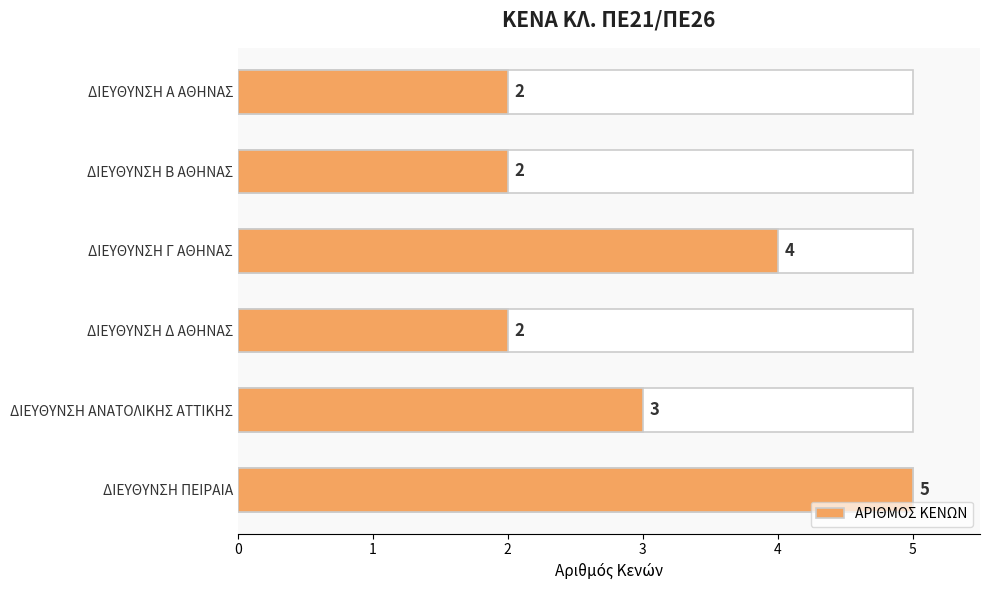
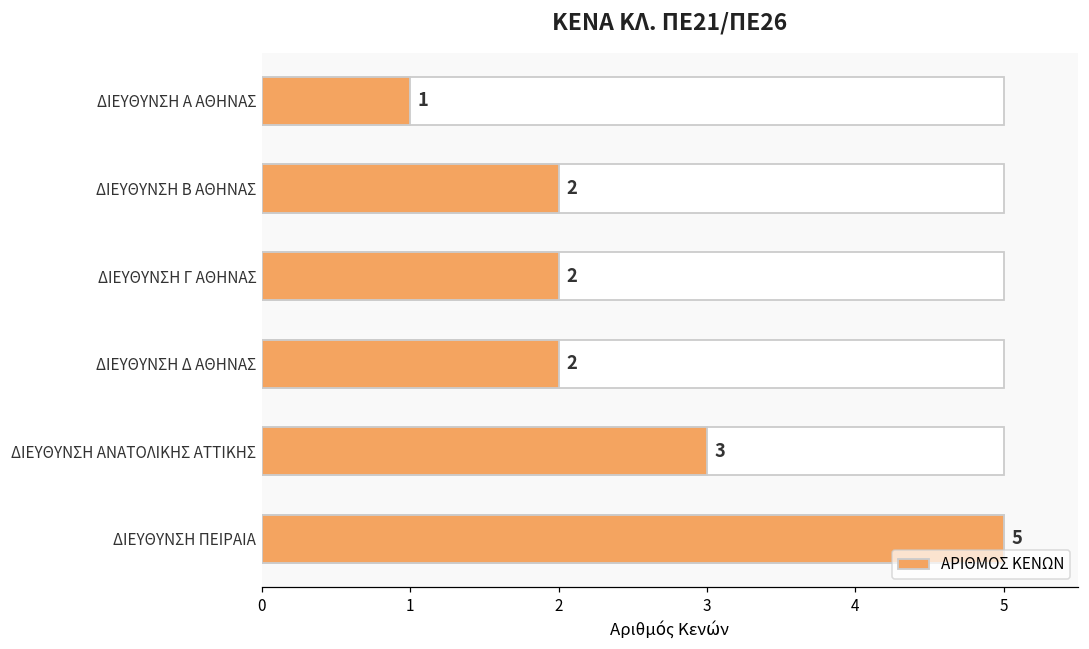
  {
    "ΑΡΙΘΜΟΣ ΚΕΝΩΝ": {
-     "ΔΙΕΥΘΥΝΣΗ Α ΑΘΗΝΑΣ": 2,
-     "ΔΙΕΥΘΥΝΣΗ Γ ΑΘΗΝΑΣ": 4,
+     "ΔΙΕΥΘΥΝΣΗ Α ΑΘΗΝΑΣ": 1,
+     "ΔΙΕΥΘΥΝΣΗ Γ ΑΘΗΝΑΣ": 2,
      "ΔΙΕΥΘΥΝΣΗ ΠΕΙΡΑΙΑ": 5
    }
  }
